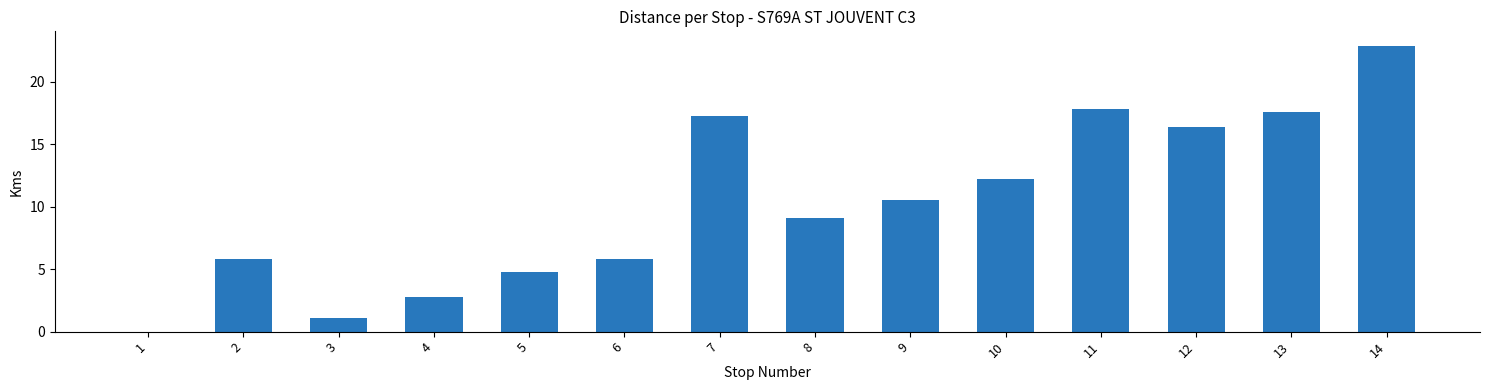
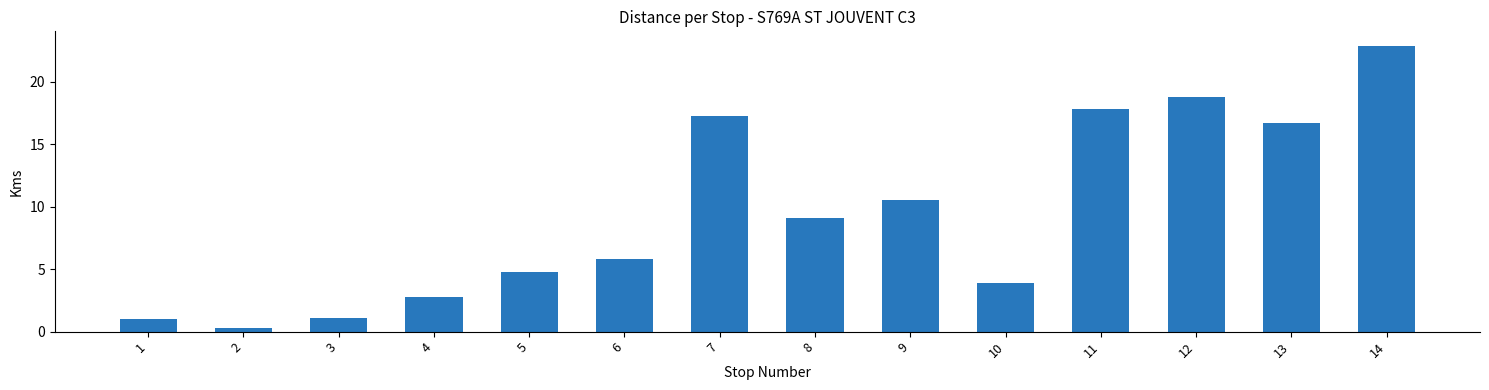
  {
-   "1": 0,
-   "2": 5.8,
+   "1": 1,
+   "2": 0.3,
    "3": 1.1,
    "4": 2.8,
    "5": 4.8,
    "6": 5.8,
    "7": 17.3,
    "8": 9.1,
    "9": 10.5,
-   "10": 12.2,
+   "10": 3.9,
    "11": 17.8,
-   "12": 16.4,
-   "13": 17.6,
+   "12": 18.8,
+   "13": 16.7,
    "14": 22.9
  }
